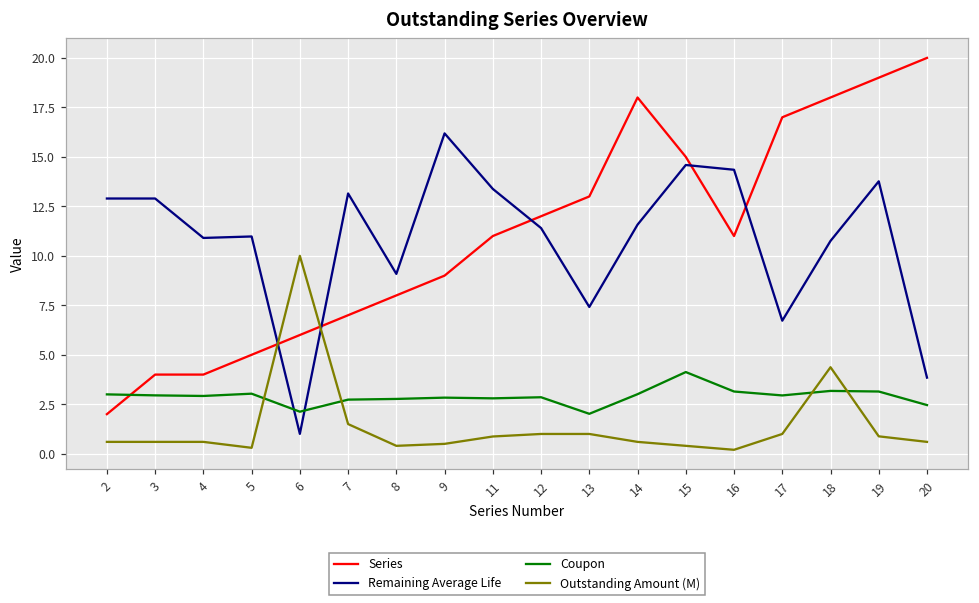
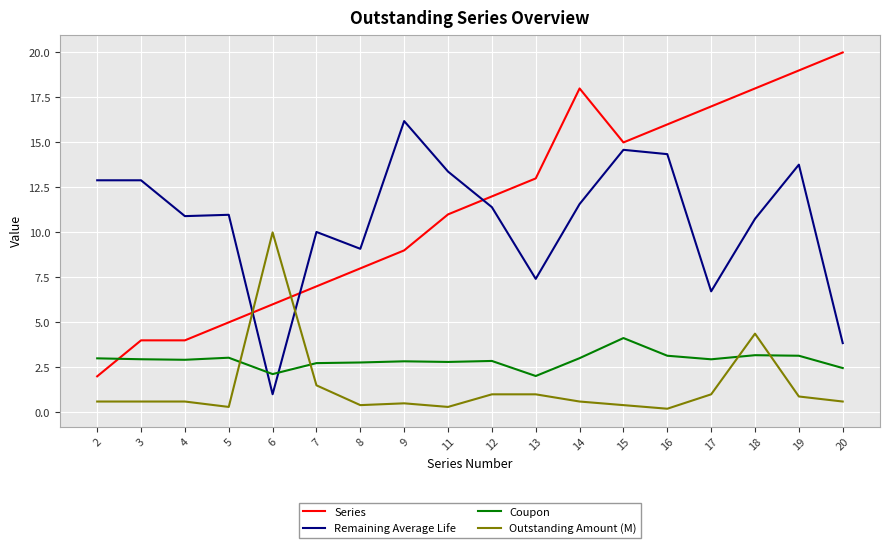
  {
    "Series": {
      "2": 2,
      "3": 4,
      "4": 4,
      "5": 5,
      "6": 6,
      "7": 7,
      "8": 8,
      "9": 9,
      "11": 11,
      "12": 12,
      "13": 13,
      "14": 18,
      "15": 15,
-     "16": 11,
+     "16": 16,
      "17": 17,
      "18": 18,
      "19": 19,
      "20": 20
    },
    "Remaining Average Life": {
      "2": 12.9,
      "3": 12.9,
      "4": 10.9,
      "5": 11.0,
      "6": 1.0,
-     "7": 13.2,
+     "7": 10.0,
      "8": 9.1,
      "9": 16.2,
      "11": 13.4,
      "12": 11.4,
      "13": 7.4,
      "14": 11.6,
      "15": 14.6,
      "16": 14.3,
      "17": 6.7,
      "18": 10.8,
      "19": 13.8,
      "20": 3.8
    },
    "Coupon": {
      "2": 3.0,
      "3": 3.0,
      "4": 2.9,
      "5": 3.0,
      "6": 2.1,
      "7": 2.7,
      "8": 2.8,
      "9": 2.8,
      "11": 2.8,
      "12": 2.9,
      "13": 2.0,
      "14": 3.0,
      "15": 4.1,
      "16": 3.1,
      "17": 2.9,
      "18": 3.2,
      "19": 3.1,
      "20": 2.5
    },
    "Outstanding Amount (M)": {
      "2": 0.6,
      "3": 0.6,
      "4": 0.6,
      "5": 0.3,
      "6": 10.0,
      "7": 1.5,
      "8": 0.4,
      "9": 0.5,
-     "11": 0.9,
+     "11": 0.3,
      "12": 1.0,
      "13": 1.0,
      "14": 0.6,
      "15": 0.4,
      "16": 0.2,
      "17": 1.0,
      "18": 4.4,
      "19": 0.9,
      "20": 0.6
    }
  }
